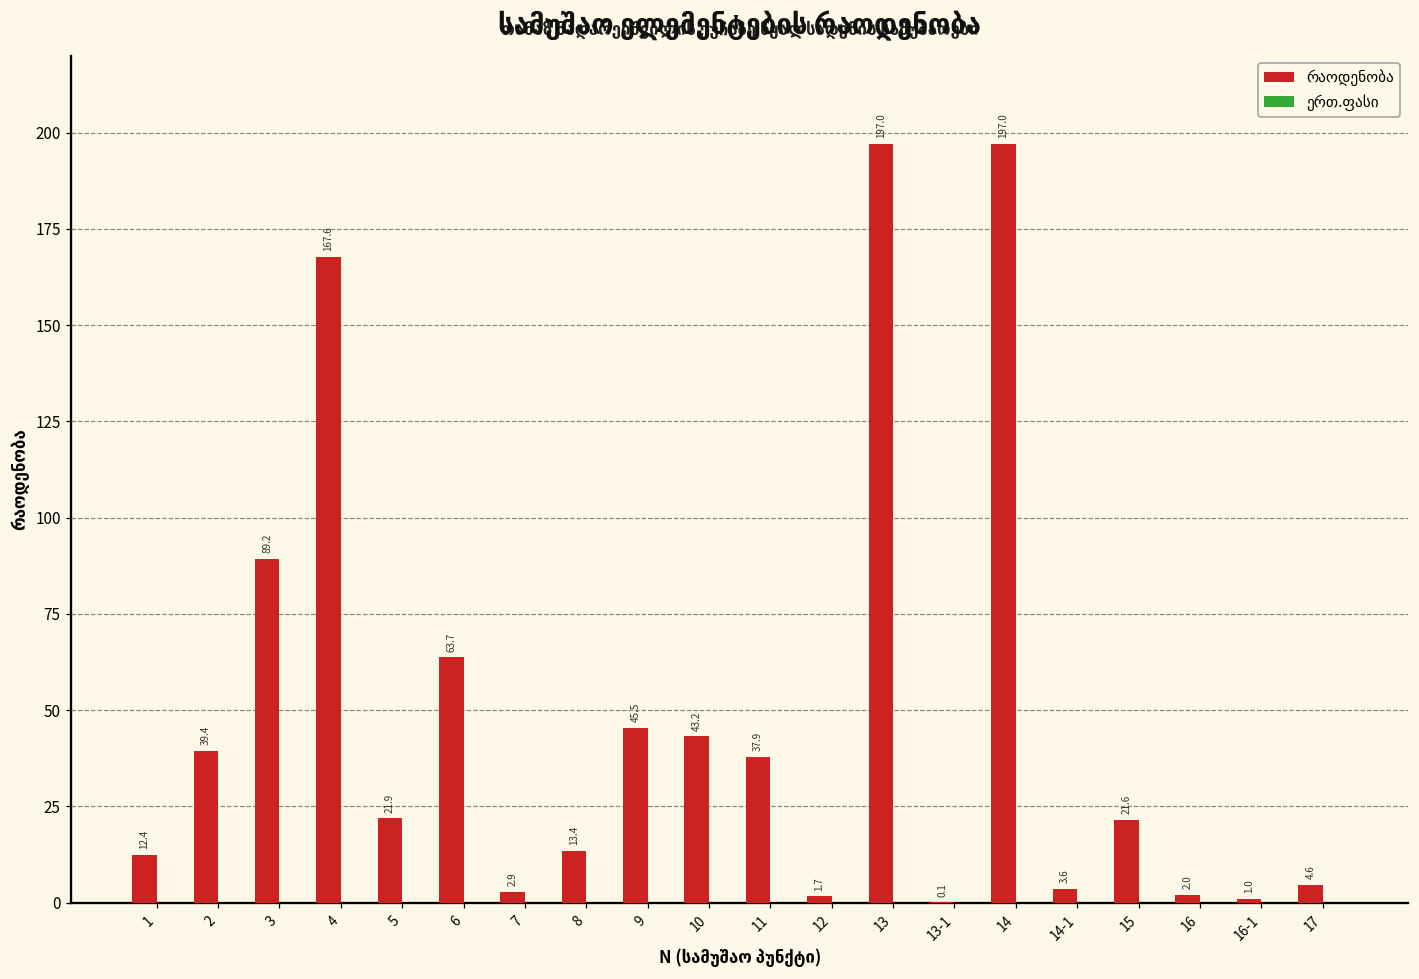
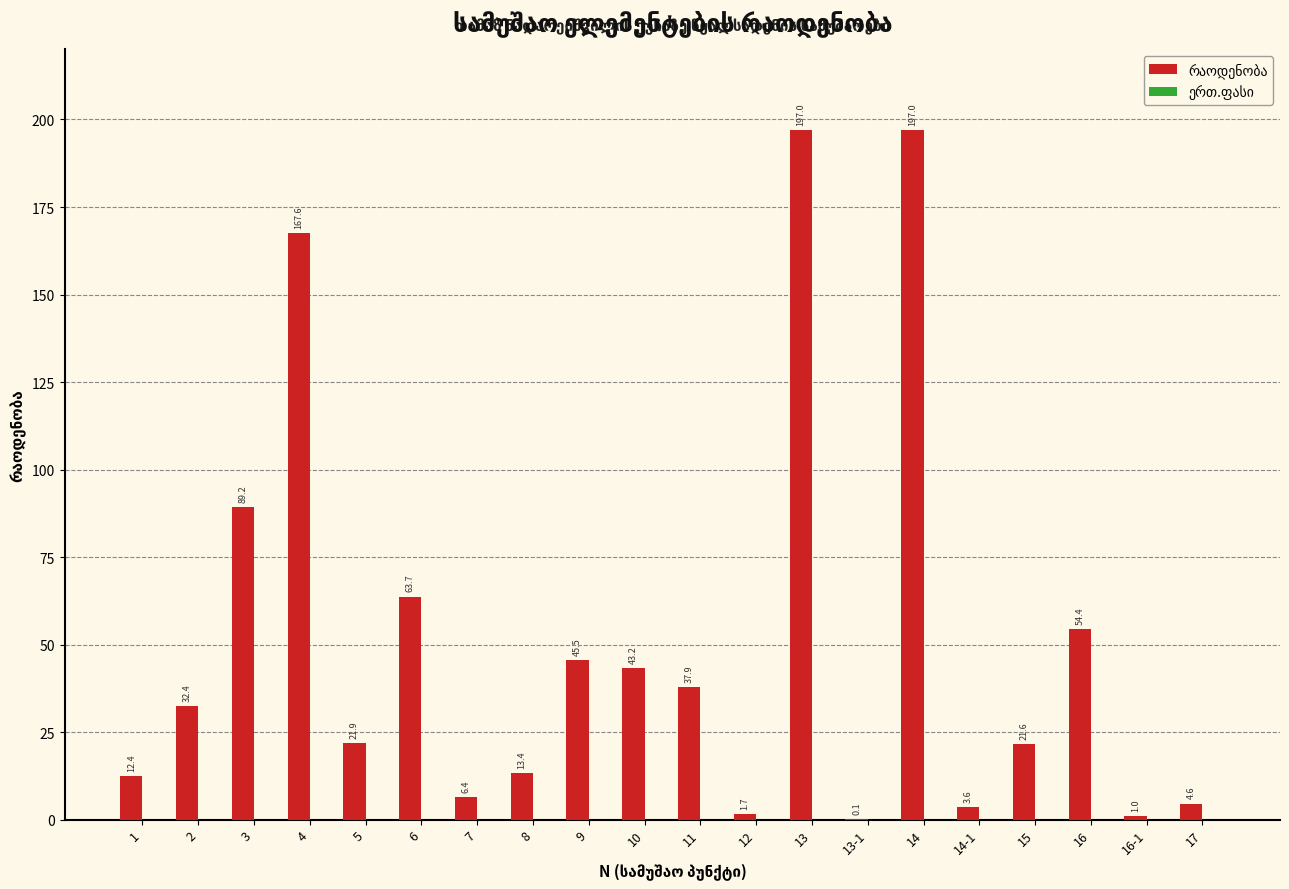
  {
    "რაოდენობა": {
      "1": 12.4,
-     "2": 39.4,
+     "2": 32.4,
      "3": 89.2,
      "4": 167.6,
      "5": 21.9,
      "6": 63.7,
-     "7": 2.9,
+     "7": 6.4,
      "8": 13.4,
      "9": 45.5,
      "10": 43.2,
      "11": 37.9,
      "12": 1.7,
      "13": 197.0,
      "13-1": 0.1,
      "14": 197.0,
      "14-1": 3.6,
      "15": 21.6,
-     "16": 2.0,
+     "16": 54.4,
      "16-1": 1.0,
      "17": 4.6
    },
    "ერთ.ფასი": {
      "1": 0,
      "2": 0,
      "3": 0,
      "4": 0,
      "5": 0,
      "6": 0,
      "7": 0,
      "8": 0,
      "9": 0,
      "10": 0,
      "11": 0,
      "12": 0,
      "13": 0,
      "13-1": 0,
      "14": 0,
      "14-1": 0,
      "15": 0,
      "16": 0,
      "16-1": 0,
      "17": 0
    }
  }
